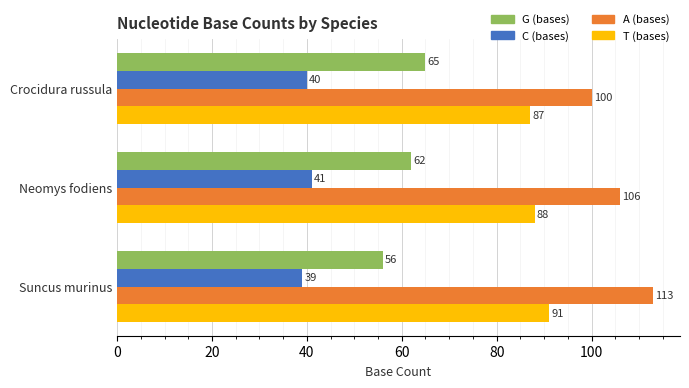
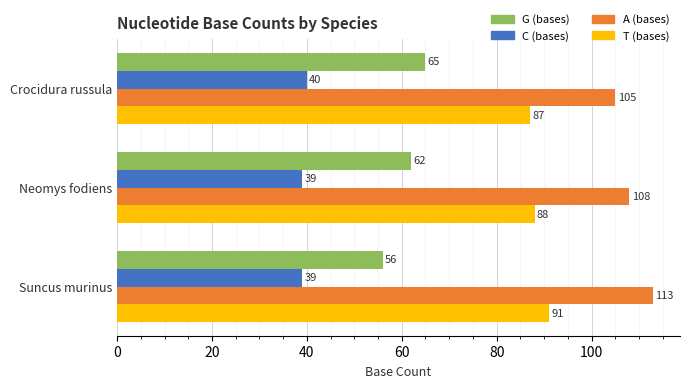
  {
    "G (bases)": {
      "Crocidura russula": 65,
      "Neomys fodiens": 62,
      "Suncus murinus": 56
    },
    "C (bases)": {
      "Crocidura russula": 40,
-     "Neomys fodiens": 41,
+     "Neomys fodiens": 39,
      "Suncus murinus": 39
    },
    "A (bases)": {
-     "Crocidura russula": 100,
-     "Neomys fodiens": 106,
+     "Crocidura russula": 105,
+     "Neomys fodiens": 108,
      "Suncus murinus": 113
    },
    "T (bases)": {
      "Crocidura russula": 87,
      "Neomys fodiens": 88,
      "Suncus murinus": 91
    }
  }
